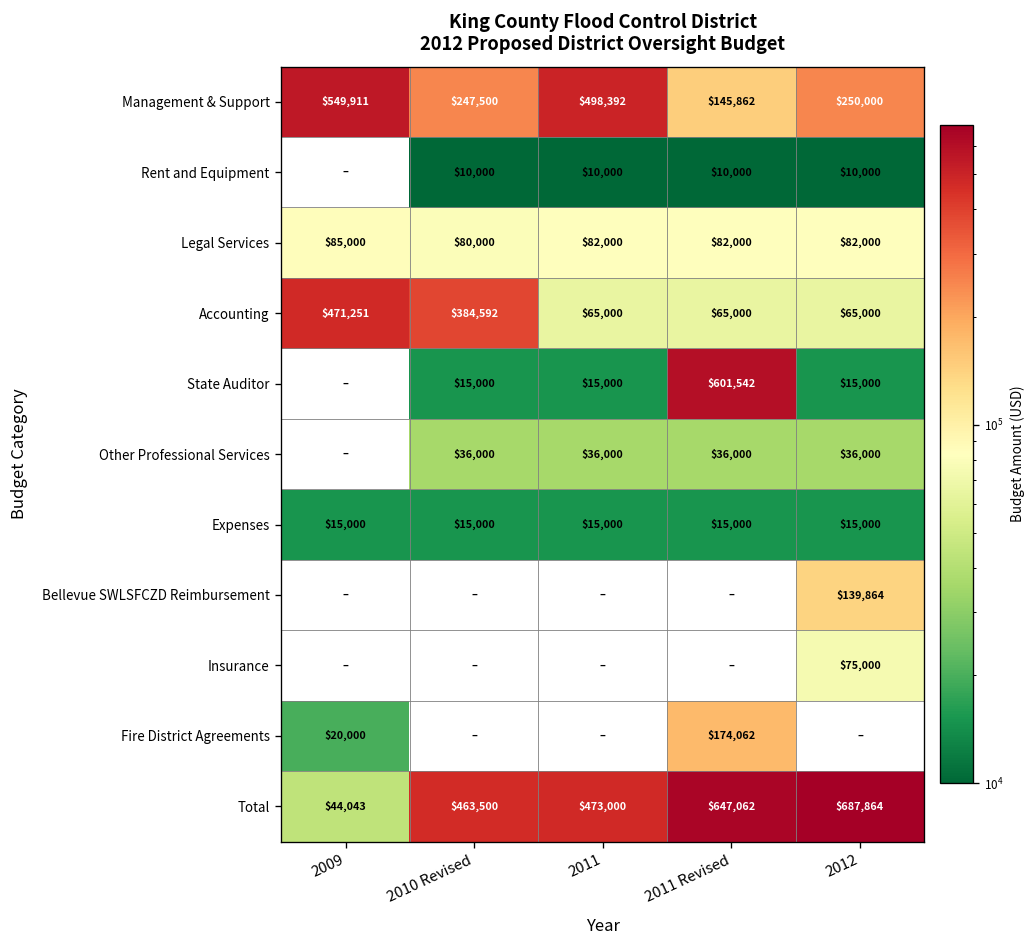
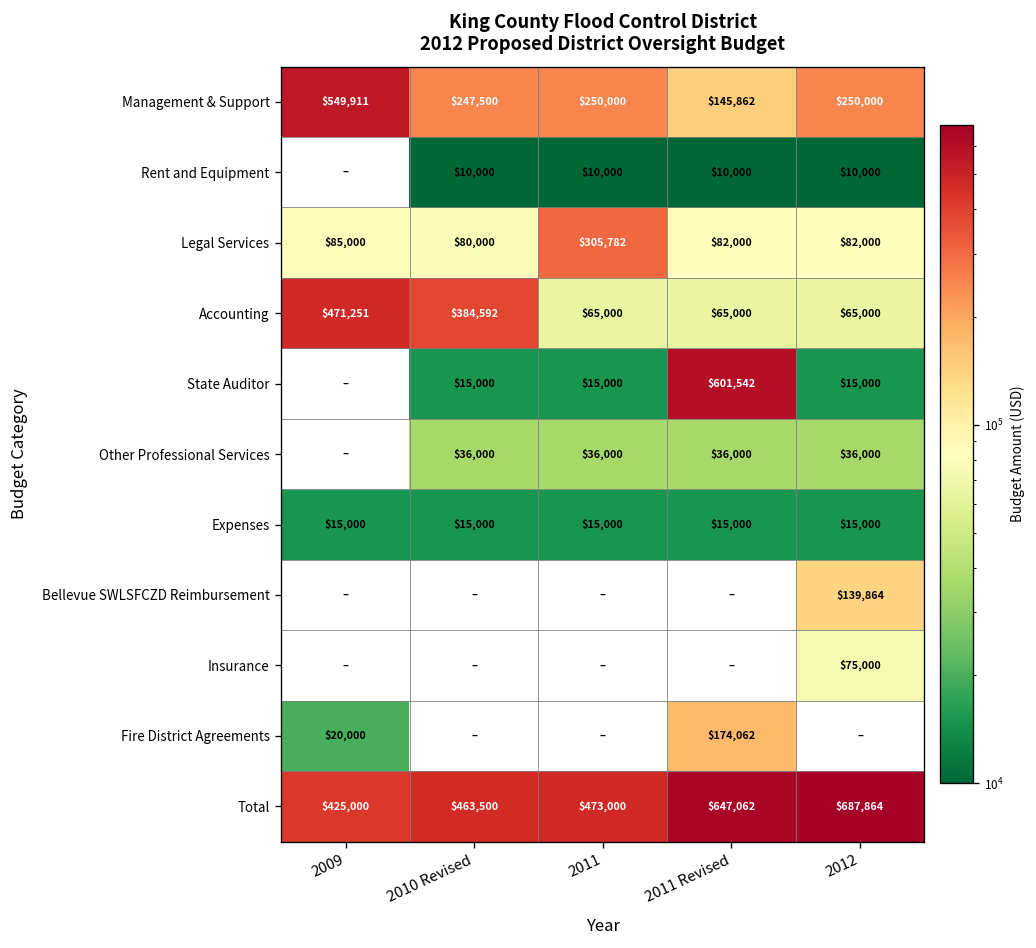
  {
    "Management & Support": {
      "2009": "$549,911",
      "2010 Revised": "$247,500",
-     "2011": "$498,392",
+     "2011": "$250,000",
      "2011 Revised": "$145,862",
      "2012": "$250,000"
    },
    "Rent and Equipment": {
      "2010 Revised": "$10,000",
      "2011": "$10,000",
      "2011 Revised": "$10,000",
      "2012": "$10,000"
    },
    "Legal Services": {
      "2009": "$85,000",
      "2010 Revised": "$80,000",
-     "2011": "$82,000",
+     "2011": "$305,782",
      "2011 Revised": "$82,000",
      "2012": "$82,000"
    },
    "Accounting": {
      "2009": "$471,251",
      "2010 Revised": "$384,592",
      "2011": "$65,000",
      "2011 Revised": "$65,000",
      "2012": "$65,000"
    },
    "State Auditor": {
      "2010 Revised": "$15,000",
      "2011": "$15,000",
      "2011 Revised": "$601,542",
      "2012": "$15,000"
    },
    "Other Professional Services": {
      "2010 Revised": "$36,000",
      "2011": "$36,000",
      "2011 Revised": "$36,000",
      "2012": "$36,000"
    },
    "Expenses": {
      "2009": "$15,000",
      "2010 Revised": "$15,000",
      "2011": "$15,000",
      "2011 Revised": "$15,000",
      "2012": "$15,000"
    },
    "Bellevue SWLSFCZD Reimbursement": {
      "2012": "$139,864"
    },
    "Insurance": {
      "2012": "$75,000"
    },
    "Fire District Agreements": {
      "2009": "$20,000",
      "2011 Revised": "$174,062"
    },
    "Total": {
-     "2009": "$44,043",
+     "2009": "$425,000",
      "2010 Revised": "$463,500",
      "2011": "$473,000",
      "2011 Revised": "$647,062",
      "2012": "$687,864"
    }
  }
